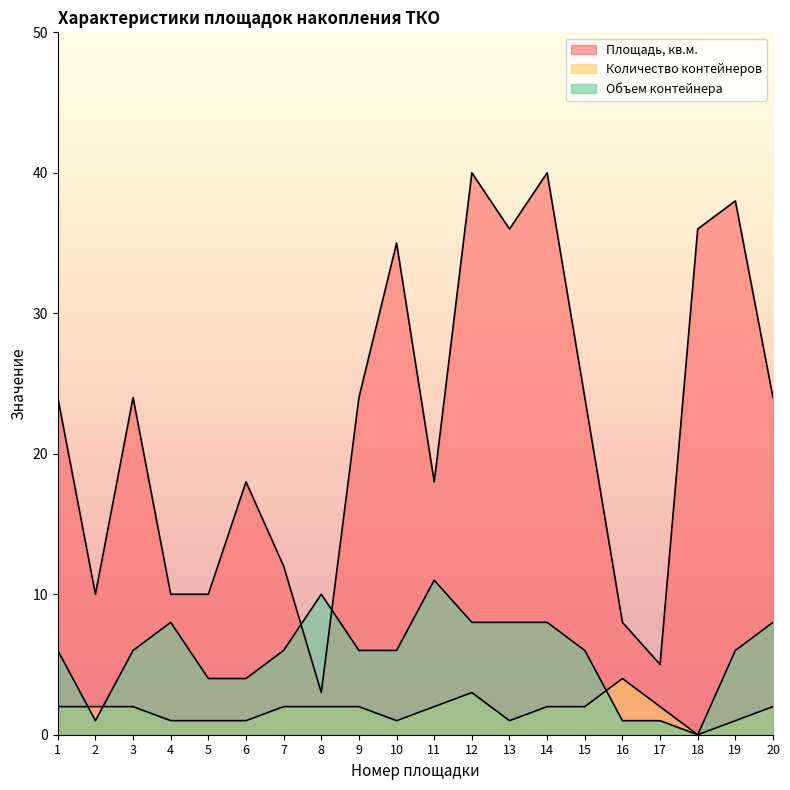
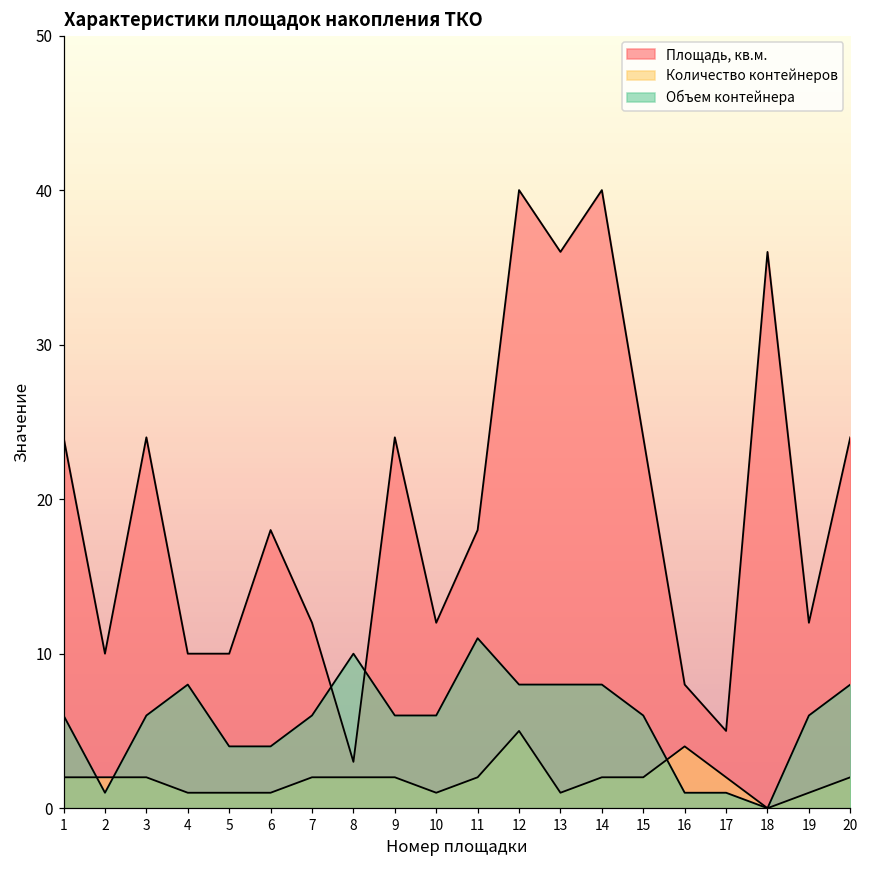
  {
    "Площадь, кв.м.": {
      "1": 24,
      "2": 10,
      "3": 24,
      "4": 10,
      "5": 10,
      "6": 18,
      "7": 12,
      "8": 3,
      "9": 24,
-     "10": 35,
+     "10": 12,
      "11": 18,
      "12": 40,
      "13": 36,
      "14": 40,
      "15": 24,
      "16": 8,
      "17": 5,
      "18": 36,
-     "19": 38,
+     "19": 12,
      "20": 24
    },
    "Количество контейнеров": {
      "1": 2,
      "2": 2,
      "3": 2,
      "4": 1,
      "5": 1,
      "6": 1,
      "7": 2,
      "8": 2,
      "9": 2,
      "10": 1,
      "11": 2,
-     "12": 3,
+     "12": 5,
      "13": 1,
      "14": 2,
      "15": 2,
      "16": 4,
      "17": 2,
      "19": 1,
      "20": 2
    },
    "Объем контейнера": {
      "1": 6,
      "2": 1,
      "3": 6,
      "4": 8,
      "5": 4,
      "6": 4,
      "7": 6,
      "8": 10,
      "9": 6,
      "10": 6,
      "11": 11,
      "12": 8,
      "13": 8,
      "14": 8,
      "15": 6,
      "16": 1,
      "17": 1,
      "19": 6,
      "20": 8
    }
  }
